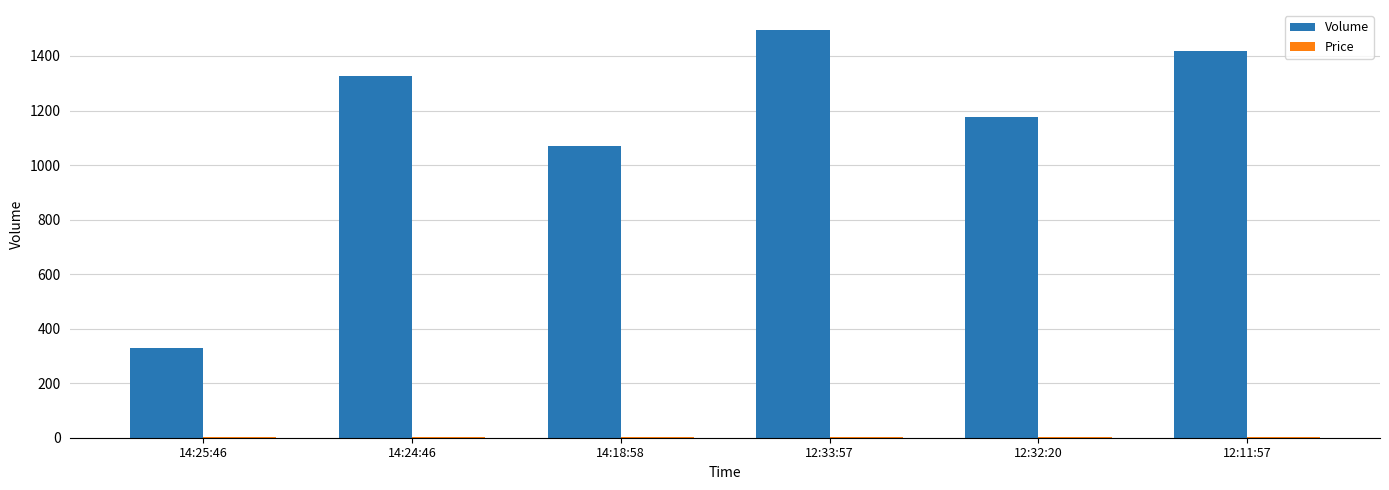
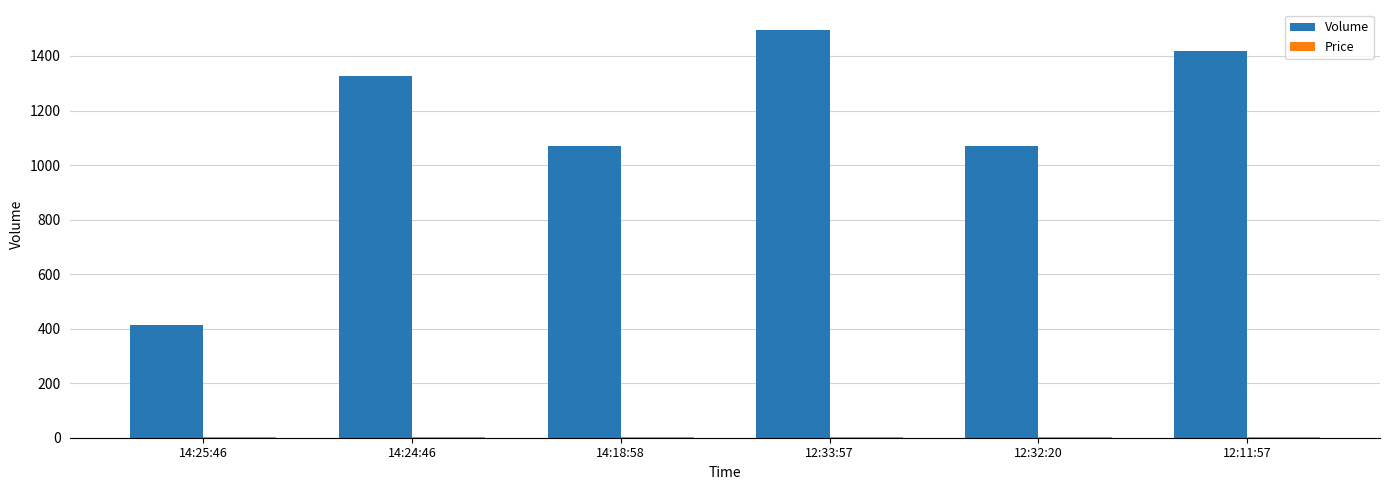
  {
    "Volume": {
-     "14:25:46": 330,
+     "14:25:46": 410,
      "14:24:46": 1330,
      "14:18:58": 1070,
      "12:33:57": 1490,
-     "12:32:20": 1180,
+     "12:32:20": 1070,
      "12:11:57": 1420
    }
  }
